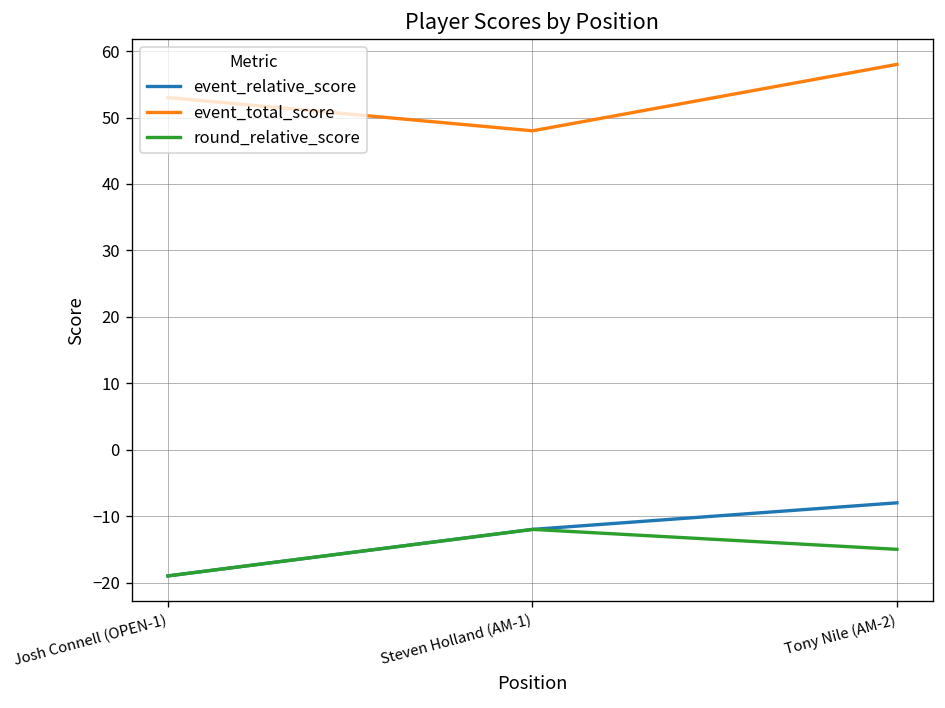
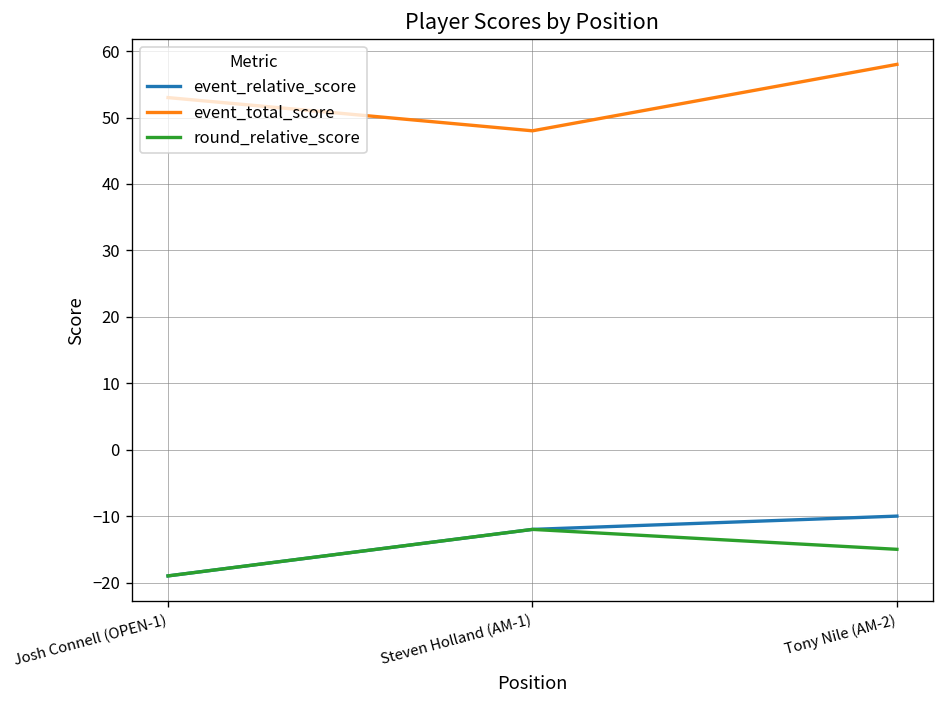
  {
    "event_relative_score": {
-     "Tony Nile (AM-2)": -8
+     "Tony Nile (AM-2)": -10
    },
    "event_total_score": {
      "Steven Holland (AM-1)": 48,
      "Tony Nile (AM-2)": 58
    },
    "round_relative_score": {
      "Tony Nile (AM-2)": -15
    }
  }
